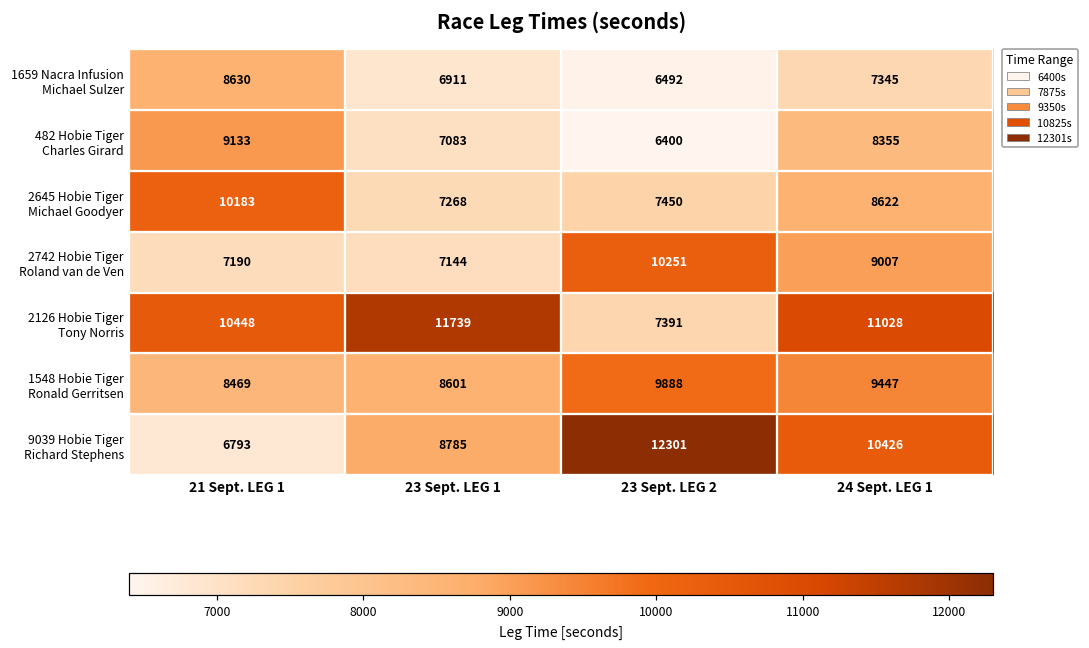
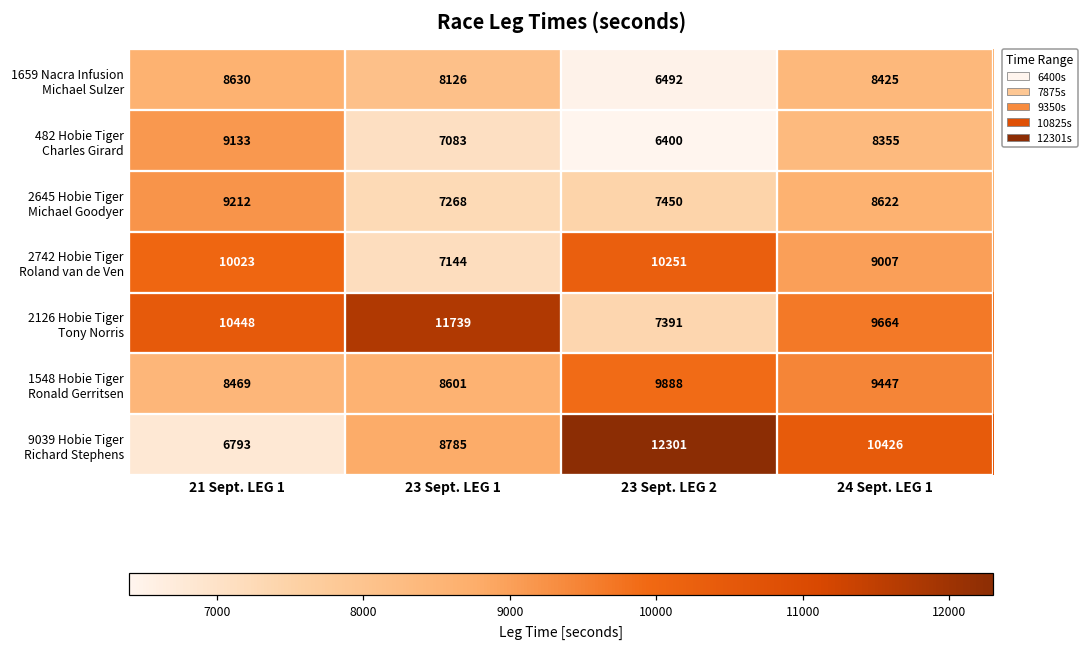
  {
    "1659 Nacra Infusion Michael Sulzer": {
      "21 Sept. LEG 1": 8630,
-     "23 Sept. LEG 1": 6911,
+     "23 Sept. LEG 1": 8126,
      "23 Sept. LEG 2": 6492,
-     "24 Sept. LEG 1": 7345
+     "24 Sept. LEG 1": 8425
    },
    "482 Hobie Tiger Charles Girard": {
      "21 Sept. LEG 1": 9133,
      "23 Sept. LEG 1": 7083,
      "23 Sept. LEG 2": 6400,
      "24 Sept. LEG 1": 8355
    },
    "2645 Hobie Tiger Michael Goodyer": {
-     "21 Sept. LEG 1": 10183,
+     "21 Sept. LEG 1": 9212,
      "23 Sept. LEG 1": 7268,
      "23 Sept. LEG 2": 7450,
      "24 Sept. LEG 1": 8622
    },
    "2742 Hobie Tiger Roland van de Ven": {
-     "21 Sept. LEG 1": 7190,
+     "21 Sept. LEG 1": 10023,
      "23 Sept. LEG 1": 7144,
      "23 Sept. LEG 2": 10251,
      "24 Sept. LEG 1": 9007
    },
    "2126 Hobie Tiger Tony Norris": {
      "21 Sept. LEG 1": 10448,
      "23 Sept. LEG 1": 11739,
      "23 Sept. LEG 2": 7391,
-     "24 Sept. LEG 1": 11028
+     "24 Sept. LEG 1": 9664
    },
    "1548 Hobie Tiger Ronald Gerritsen": {
      "21 Sept. LEG 1": 8469,
      "23 Sept. LEG 1": 8601,
      "23 Sept. LEG 2": 9888,
      "24 Sept. LEG 1": 9447
    },
    "9039 Hobie Tiger Richard Stephens": {
      "21 Sept. LEG 1": 6793,
      "23 Sept. LEG 1": 8785,
      "23 Sept. LEG 2": 12301,
      "24 Sept. LEG 1": 10426
    }
  }
